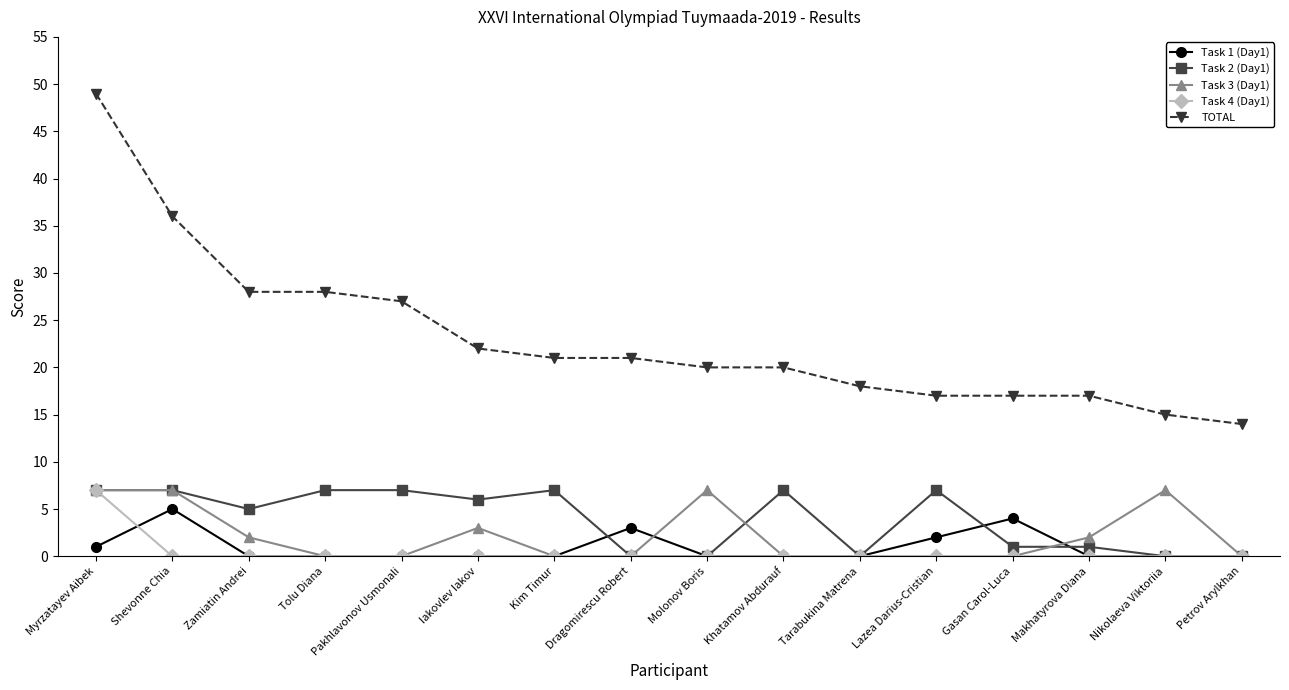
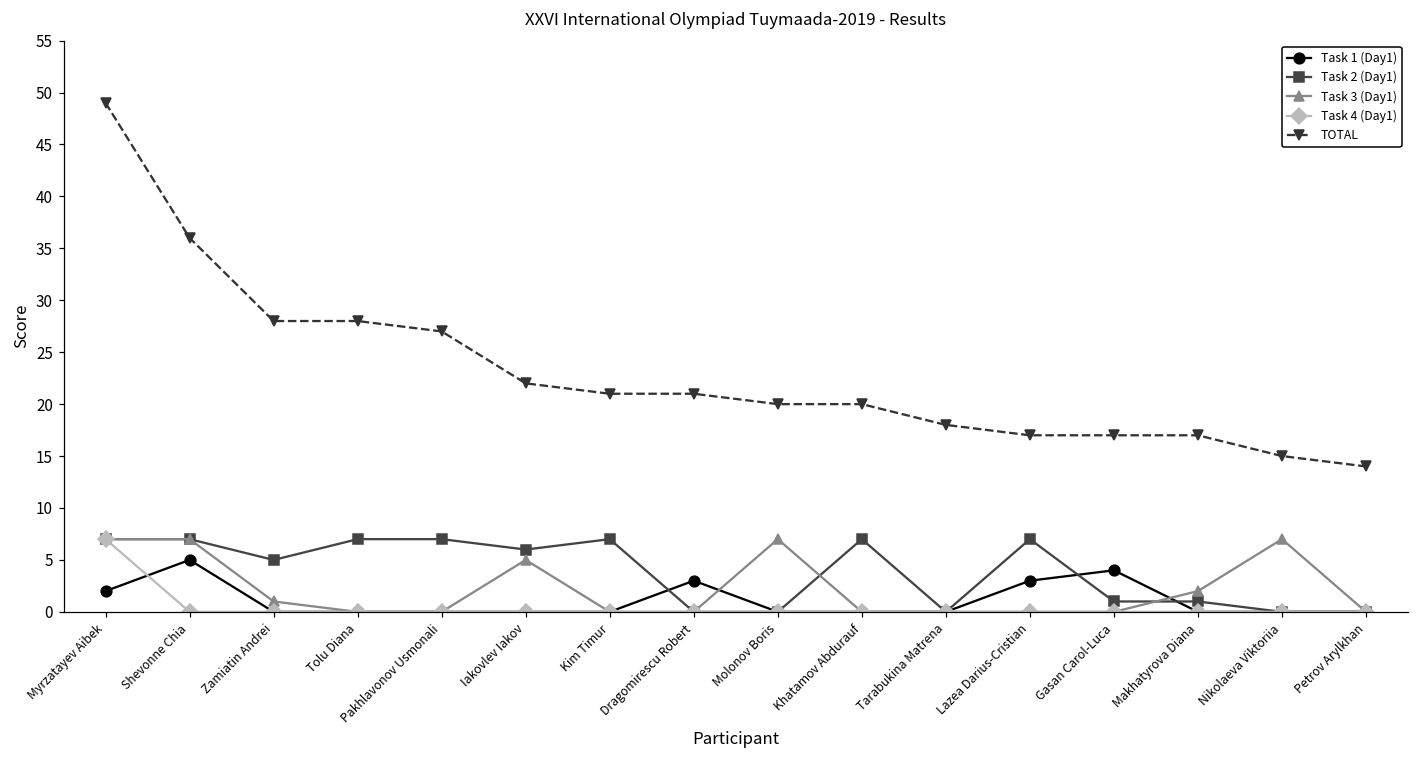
  {
    "Task 1 (Day1)": {
-     "Myrzatayev Aibek": 1,
+     "Myrzatayev Aibek": 2,
      "Shevonne Chia": 5,
      "Dragomirescu Robert": 3,
-     "Lazea Darius-Cristian": 2,
+     "Lazea Darius-Cristian": 3,
      "Gasan Carol-Luca": 4
    },
    "Task 3 (Day1)": {
-     "Zamiatin Andrei": 2,
-     "Iakovlev Iakov": 3,
+     "Zamiatin Andrei": 1,
+     "Iakovlev Iakov": 5,
      "Molonov Boris": 7,
      "Makhatyrova Diana": 2,
      "Nikolaeva Viktoriia": 7
    },
    "Task 4 (Day1)": {
      "Shevonne Chia": 0
    }
  }
